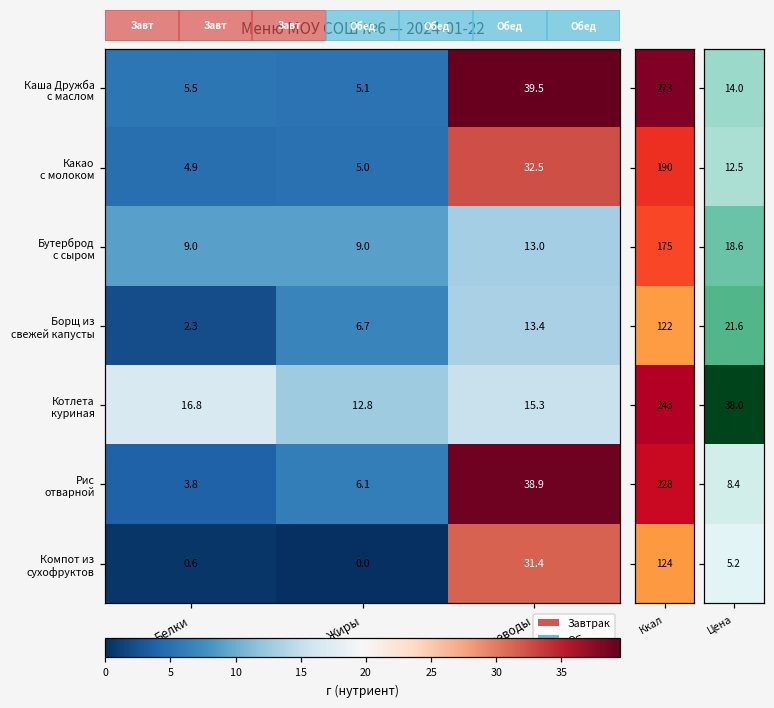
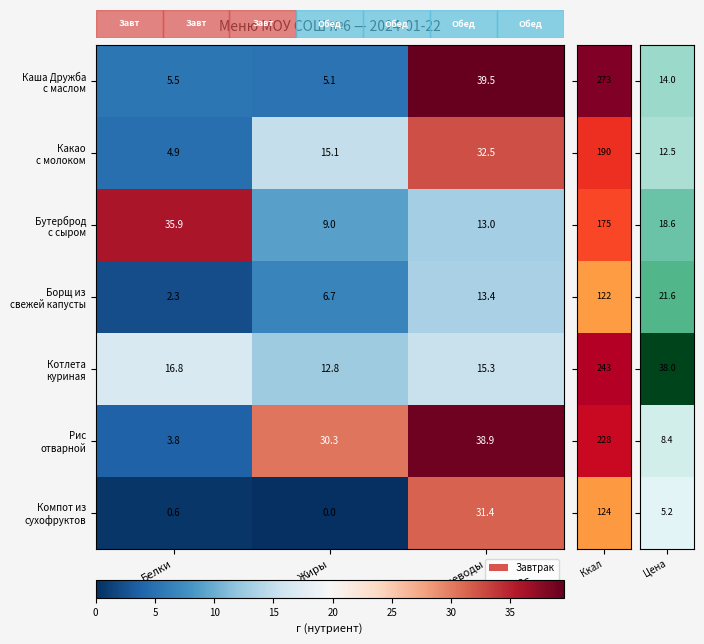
  {
    "Меню МОУ СОШ №6 — 2024-01-22": {
      "Каша Дружба с маслом": {
        "Белки": 5.5,
        "Жиры": 5.1
      },
      "Какао с молоком": {
        "Белки": 4.9,
-       "Жиры": 5.0
+       "Жиры": 15.1
      },
      "Бутерброд с сыром": {
-       "Белки": 9.0,
+       "Белки": 35.9,
        "Жиры": 9.0
      },
      "Борщ из свежей капусты": {
        "Белки": 2.3,
        "Жиры": 6.7
      },
      "Котлета куриная": {
        "Белки": 16.8,
        "Жиры": 12.8
      },
      "Рис отварной": {
        "Белки": 3.8,
-       "Жиры": 6.1
+       "Жиры": 30.3
      },
      "Компот из сухофруктов": {
        "Белки": 0.6,
        "Жиры": 0.0
      }
    }
  }
